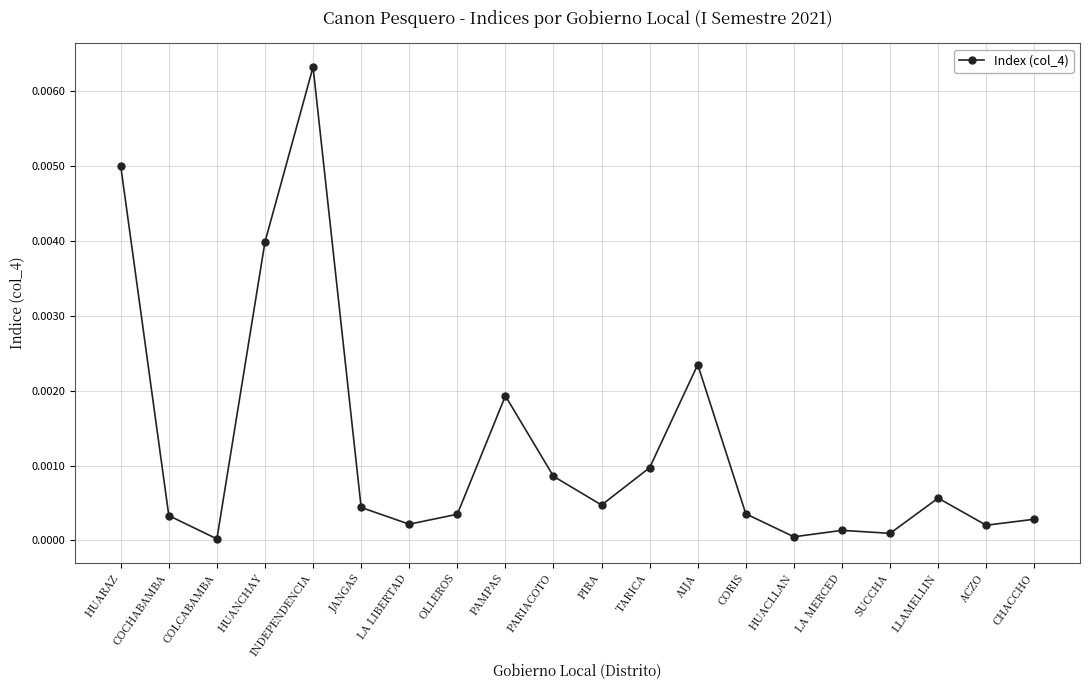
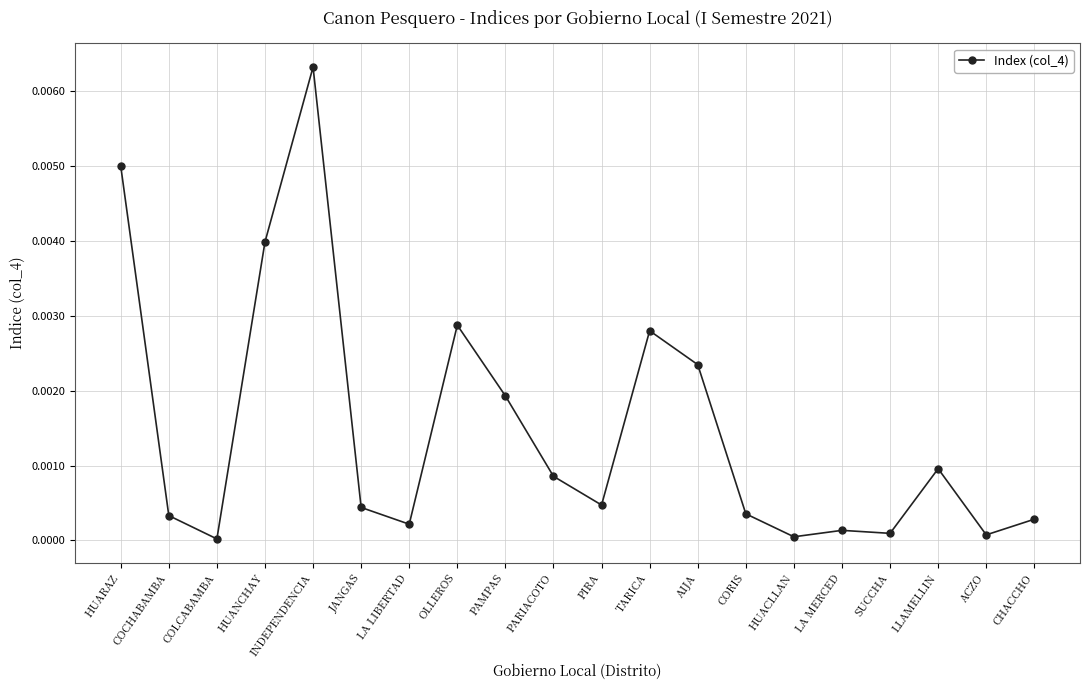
  {
    "HUARAZ": 0.0050,
    "COCHABAMBA": 0.0003,
    "COLCABAMBA": 0.0000,
    "HUANCHAY": 0.0040,
    "INDEPENDENCIA": 0.0063,
    "JANGAS": 0.0004,
    "LA LIBERTAD": 0.0002,
-   "OLLEROS": 0.0004,
+   "OLLEROS": 0.0029,
    "PAMPAS": 0.0019,
    "PARIACOTO": 0.0009,
    "PIRA": 0.0005,
-   "TARICA": 0.0010,
+   "TARICA": 0.0028,
    "AIJA": 0.0023,
    "CORIS": 0.0004,
    "HUACLLAN": 0.0000,
    "LA MERCED": 0.0001,
    "SUCCHA": 0.0001,
-   "LLAMELLIN": 0.0006,
-   "ACZO": 0.0002,
+   "LLAMELLIN": 0.0010,
+   "ACZO": 0.0001,
    "CHACCHO": 0.0003
  }
